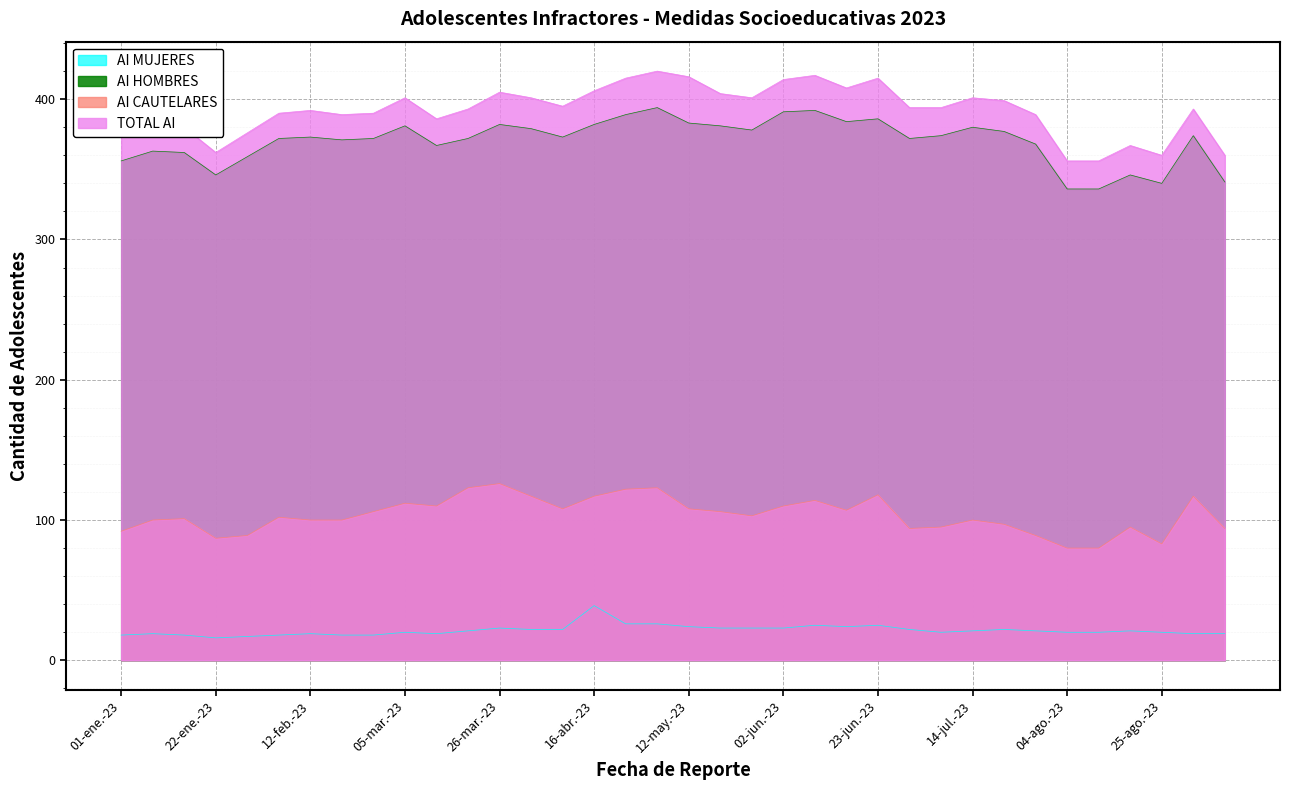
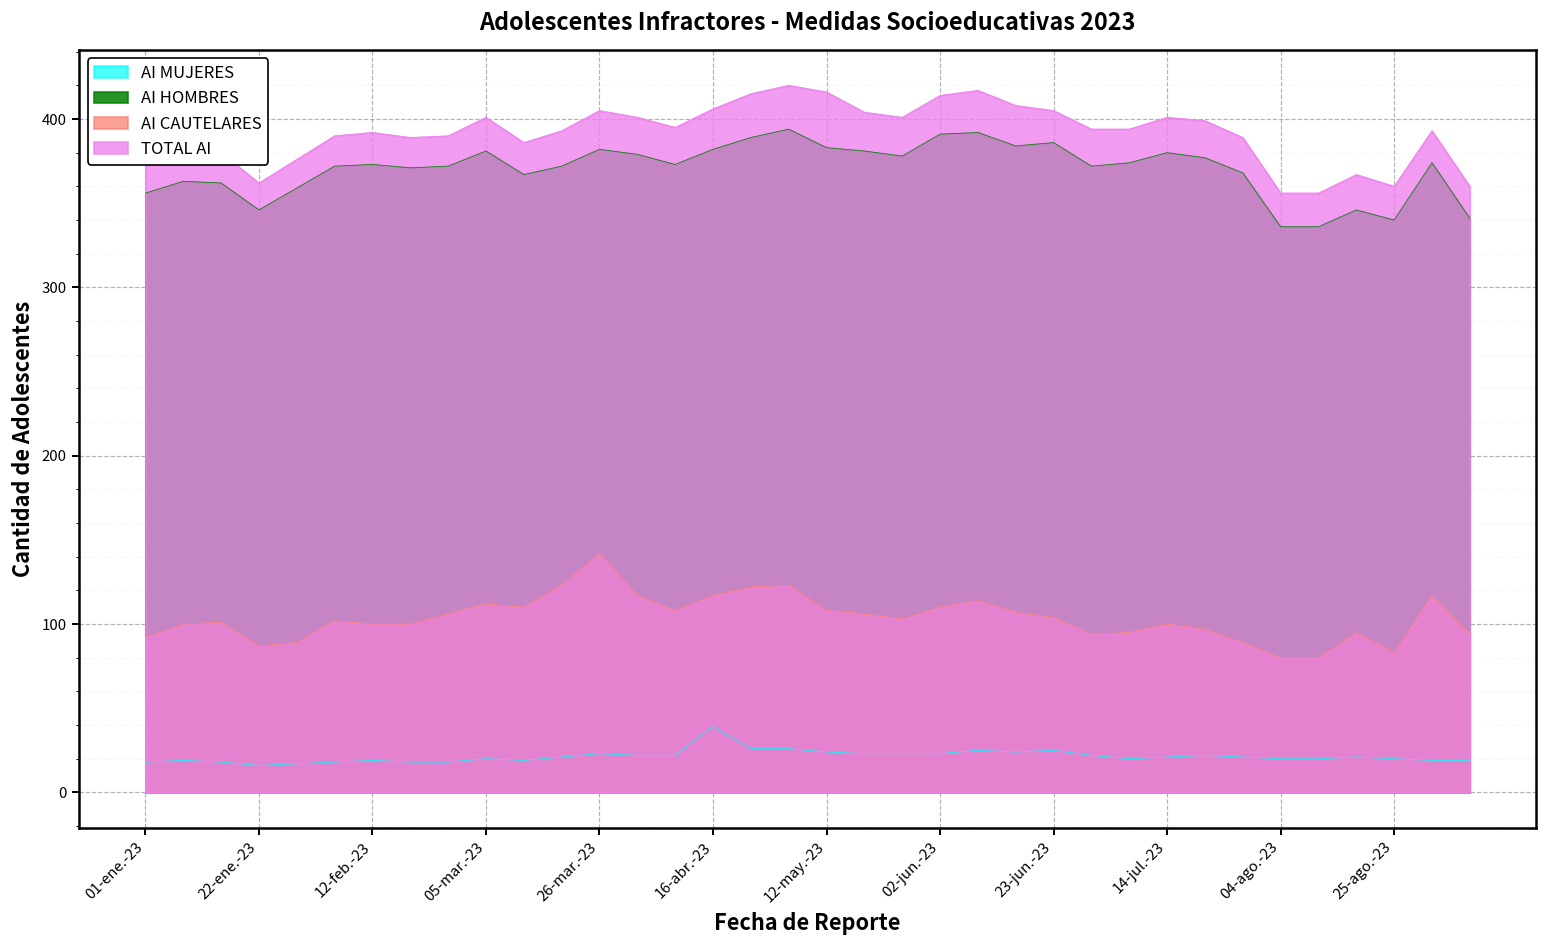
  {
    "AI MUJERES": {
      "01-ene.-23": 18,
      "22-ene.-23": 16,
      "12-feb.-23": 19,
      "05-mar.-23": 20,
      "26-mar.-23": 23,
      "16-abr.-23": 39,
      "12-may.-23": 24,
      "02-jun.-23": 23,
      "23-jun.-23": 25,
      "14-jul.-23": 21,
      "04-ago.-23": 20,
      "25-ago.-23": 20
    },
    "AI HOMBRES": {
      "01-ene.-23": 356,
      "22-ene.-23": 346,
      "12-feb.-23": 373,
      "05-mar.-23": 381,
      "26-mar.-23": 382,
      "16-abr.-23": 382,
      "12-may.-23": 383,
      "02-jun.-23": 391,
      "23-jun.-23": 386,
      "14-jul.-23": 380,
      "04-ago.-23": 336,
      "25-ago.-23": 340
    },
    "AI CAUTELARES": {
      "01-ene.-23": 92,
      "22-ene.-23": 87,
      "12-feb.-23": 100,
      "05-mar.-23": 112,
-     "26-mar.-23": 126,
+     "26-mar.-23": 142,
      "16-abr.-23": 117,
      "12-may.-23": 108,
      "02-jun.-23": 110,
-     "23-jun.-23": 118,
+     "23-jun.-23": 104,
      "14-jul.-23": 100,
      "04-ago.-23": 80,
      "25-ago.-23": 83
    },
    "TOTAL AI": {
      "22-ene.-23": 362,
      "12-feb.-23": 392,
      "05-mar.-23": 401,
      "26-mar.-23": 405,
      "16-abr.-23": 406,
      "12-may.-23": 416,
      "02-jun.-23": 414,
-     "23-jun.-23": 415,
+     "23-jun.-23": 405,
      "14-jul.-23": 401,
      "04-ago.-23": 356,
      "25-ago.-23": 360
    }
  }
